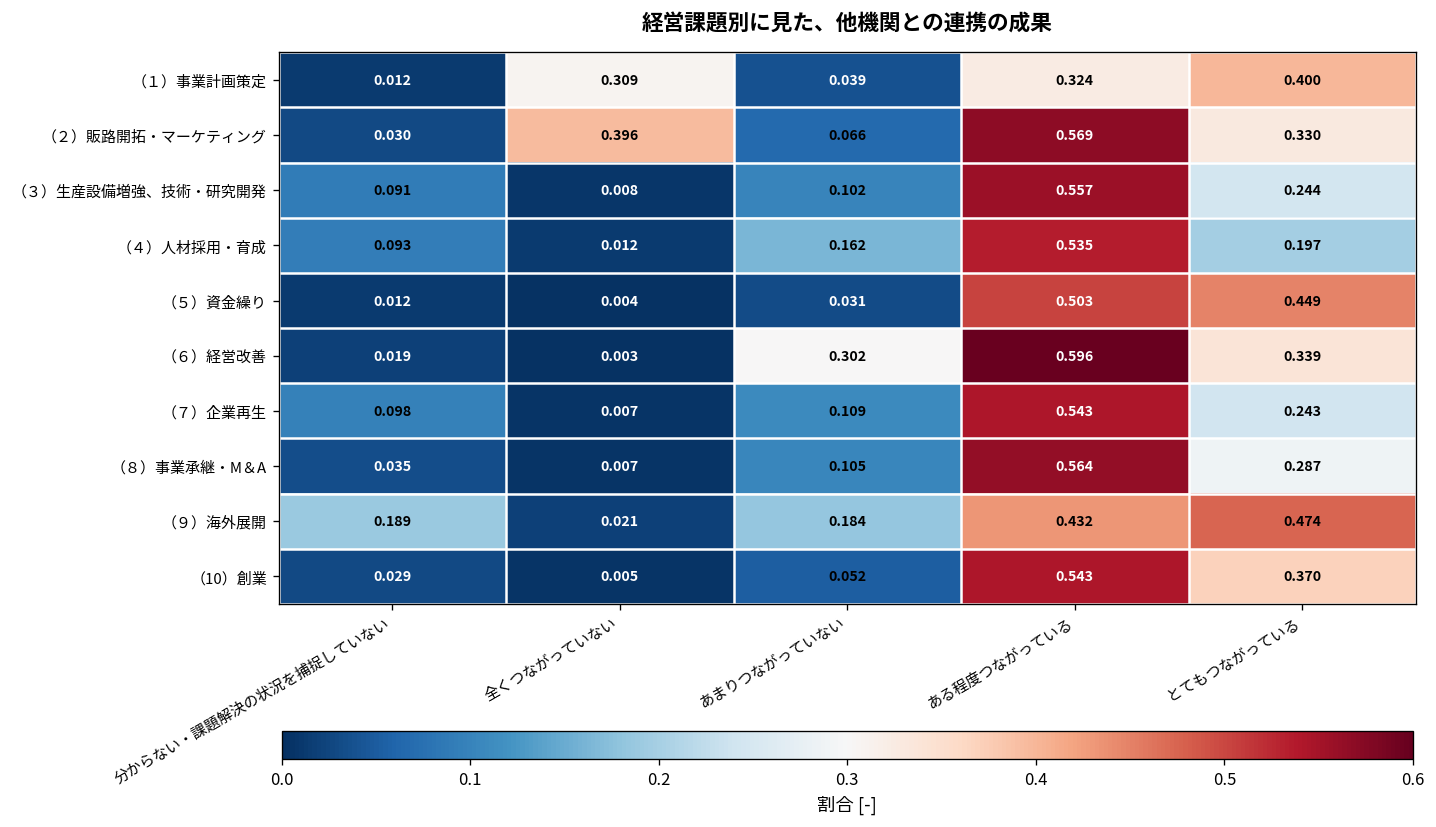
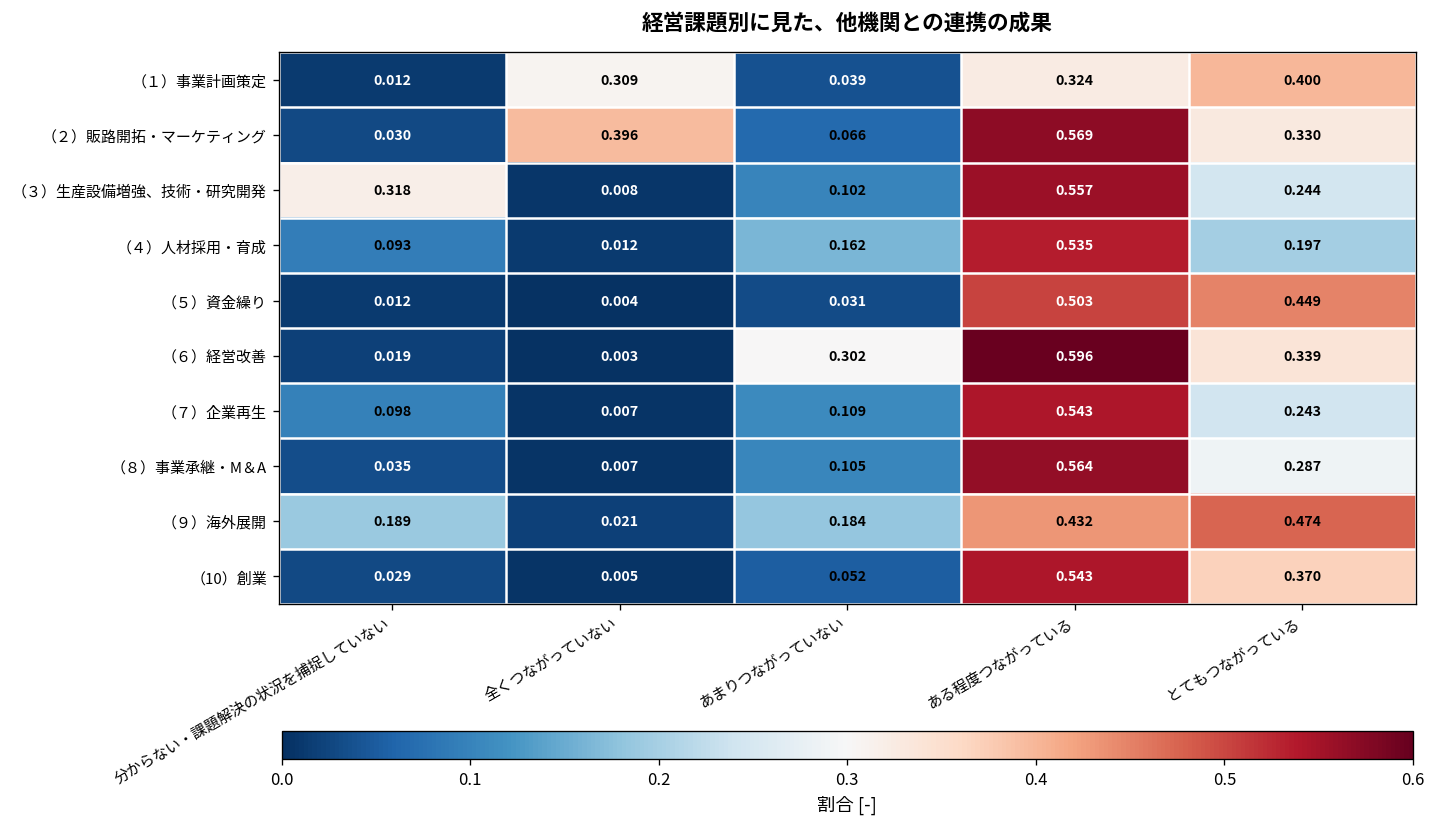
  {
    "（１）事業計画策定": {
      "分からない・課題解決の状況を捕捉していない": 0.012,
      "全くつながっていない": 0.309,
      "あまりつながっていない": 0.039,
      "ある程度つながっている": 0.324,
      "とてもつながっている": 0.400
    },
    "（２）販路開拓・マーケティング": {
      "分からない・課題解決の状況を捕捉していない": 0.030,
      "全くつながっていない": 0.396,
      "あまりつながっていない": 0.066,
      "ある程度つながっている": 0.569,
      "とてもつながっている": 0.330
    },
    "（３）生産設備増強、技術・研究開発": {
-     "分からない・課題解決の状況を捕捉していない": 0.091,
+     "分からない・課題解決の状況を捕捉していない": 0.318,
      "全くつながっていない": 0.008,
      "あまりつながっていない": 0.102,
      "ある程度つながっている": 0.557,
      "とてもつながっている": 0.244
    },
    "（４）人材採用・育成": {
      "分からない・課題解決の状況を捕捉していない": 0.093,
      "全くつながっていない": 0.012,
      "あまりつながっていない": 0.162,
      "ある程度つながっている": 0.535,
      "とてもつながっている": 0.197
    },
    "（５）資金繰り": {
      "分からない・課題解決の状況を捕捉していない": 0.012,
      "全くつながっていない": 0.004,
      "あまりつながっていない": 0.031,
      "ある程度つながっている": 0.503,
      "とてもつながっている": 0.449
    },
    "（６）経営改善": {
      "分からない・課題解決の状況を捕捉していない": 0.019,
      "全くつながっていない": 0.003,
      "あまりつながっていない": 0.302,
      "ある程度つながっている": 0.596,
      "とてもつながっている": 0.339
    },
    "（７）企業再生": {
      "分からない・課題解決の状況を捕捉していない": 0.098,
      "全くつながっていない": 0.007,
      "あまりつながっていない": 0.109,
      "ある程度つながっている": 0.543,
      "とてもつながっている": 0.243
    },
    "（８）事業承継・M＆A": {
      "分からない・課題解決の状況を捕捉していない": 0.035,
      "全くつながっていない": 0.007,
      "あまりつながっていない": 0.105,
      "ある程度つながっている": 0.564,
      "とてもつながっている": 0.287
    },
    "（９）海外展開": {
      "分からない・課題解決の状況を捕捉していない": 0.189,
      "全くつながっていない": 0.021,
      "あまりつながっていない": 0.184,
      "ある程度つながっている": 0.432,
      "とてもつながっている": 0.474
    },
    "（10）創業": {
      "分からない・課題解決の状況を捕捉していない": 0.029,
      "全くつながっていない": 0.005,
      "あまりつながっていない": 0.052,
      "ある程度つながっている": 0.543,
      "とてもつながっている": 0.370
    }
  }
